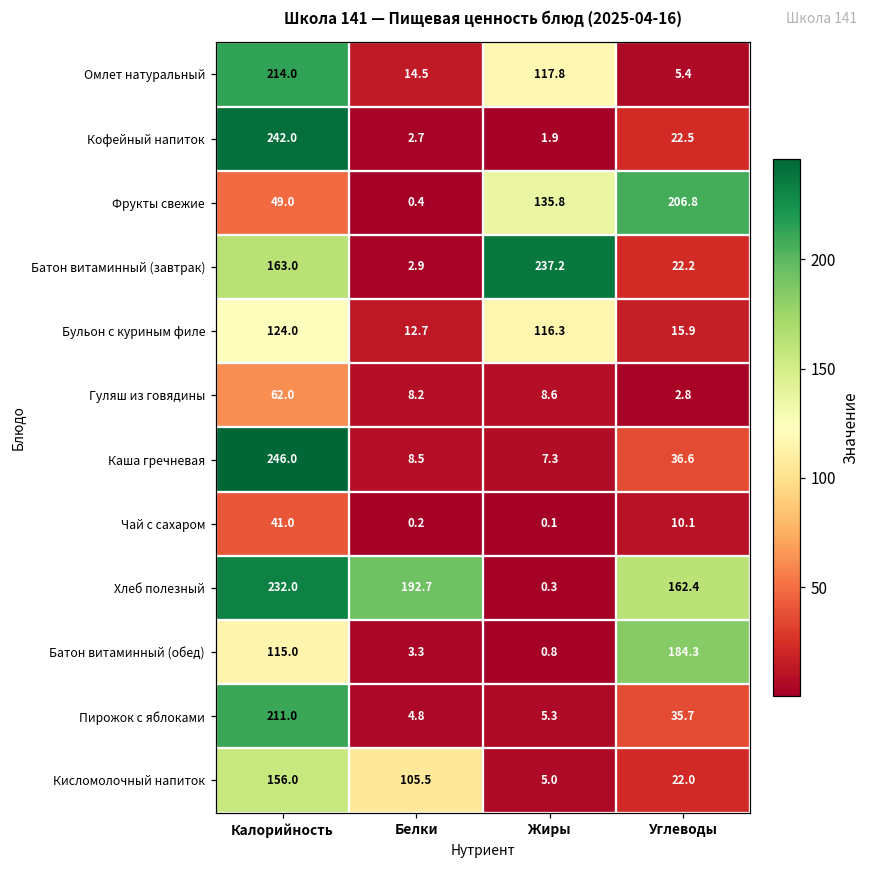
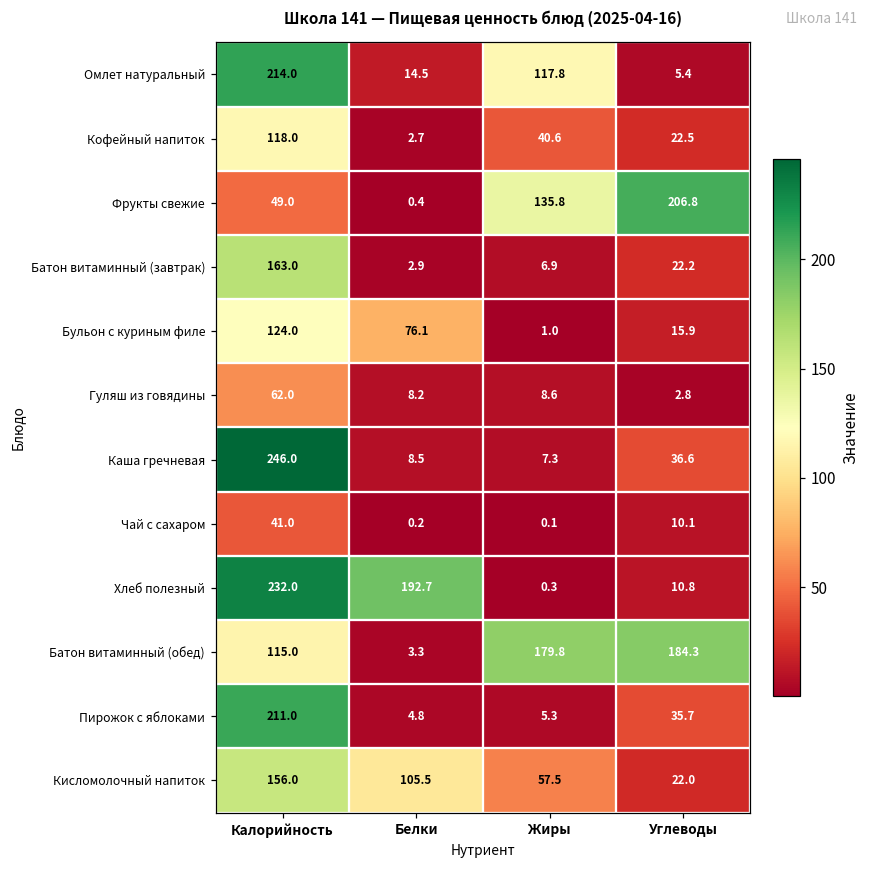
  {
    "Омлет натуральный": {
      "Калорийность": 214.0,
      "Белки": 14.5,
      "Жиры": 117.8,
      "Углеводы": 5.4
    },
    "Кофейный напиток": {
-     "Калорийность": 242.0,
+     "Калорийность": 118.0,
      "Белки": 2.7,
-     "Жиры": 1.9,
+     "Жиры": 40.6,
      "Углеводы": 22.5
    },
    "Фрукты свежие": {
      "Калорийность": 49.0,
      "Белки": 0.4,
      "Жиры": 135.8,
      "Углеводы": 206.8
    },
    "Батон витаминный (завтрак)": {
      "Калорийность": 163.0,
      "Белки": 2.9,
-     "Жиры": 237.2,
+     "Жиры": 6.9,
      "Углеводы": 22.2
    },
    "Бульон с куриным филе": {
      "Калорийность": 124.0,
-     "Белки": 12.7,
-     "Жиры": 116.3,
+     "Белки": 76.1,
+     "Жиры": 1.0,
      "Углеводы": 15.9
    },
    "Гуляш из говядины": {
      "Калорийность": 62.0,
      "Белки": 8.2,
      "Жиры": 8.6,
      "Углеводы": 2.8
    },
    "Каша гречневая": {
      "Калорийность": 246.0,
      "Белки": 8.5,
      "Жиры": 7.3,
      "Углеводы": 36.6
    },
    "Чай с сахаром": {
      "Калорийность": 41.0,
      "Белки": 0.2,
      "Жиры": 0.1,
      "Углеводы": 10.1
    },
    "Хлеб полезный": {
      "Калорийность": 232.0,
      "Белки": 192.7,
      "Жиры": 0.3,
-     "Углеводы": 162.4
+     "Углеводы": 10.8
    },
    "Батон витаминный (обед)": {
      "Калорийность": 115.0,
      "Белки": 3.3,
-     "Жиры": 0.8,
+     "Жиры": 179.8,
      "Углеводы": 184.3
    },
    "Пирожок с яблоками": {
      "Калорийность": 211.0,
      "Белки": 4.8,
      "Жиры": 5.3,
      "Углеводы": 35.7
    },
    "Кисломолочный напиток": {
      "Калорийность": 156.0,
      "Белки": 105.5,
-     "Жиры": 5.0,
+     "Жиры": 57.5,
      "Углеводы": 22.0
    }
  }
